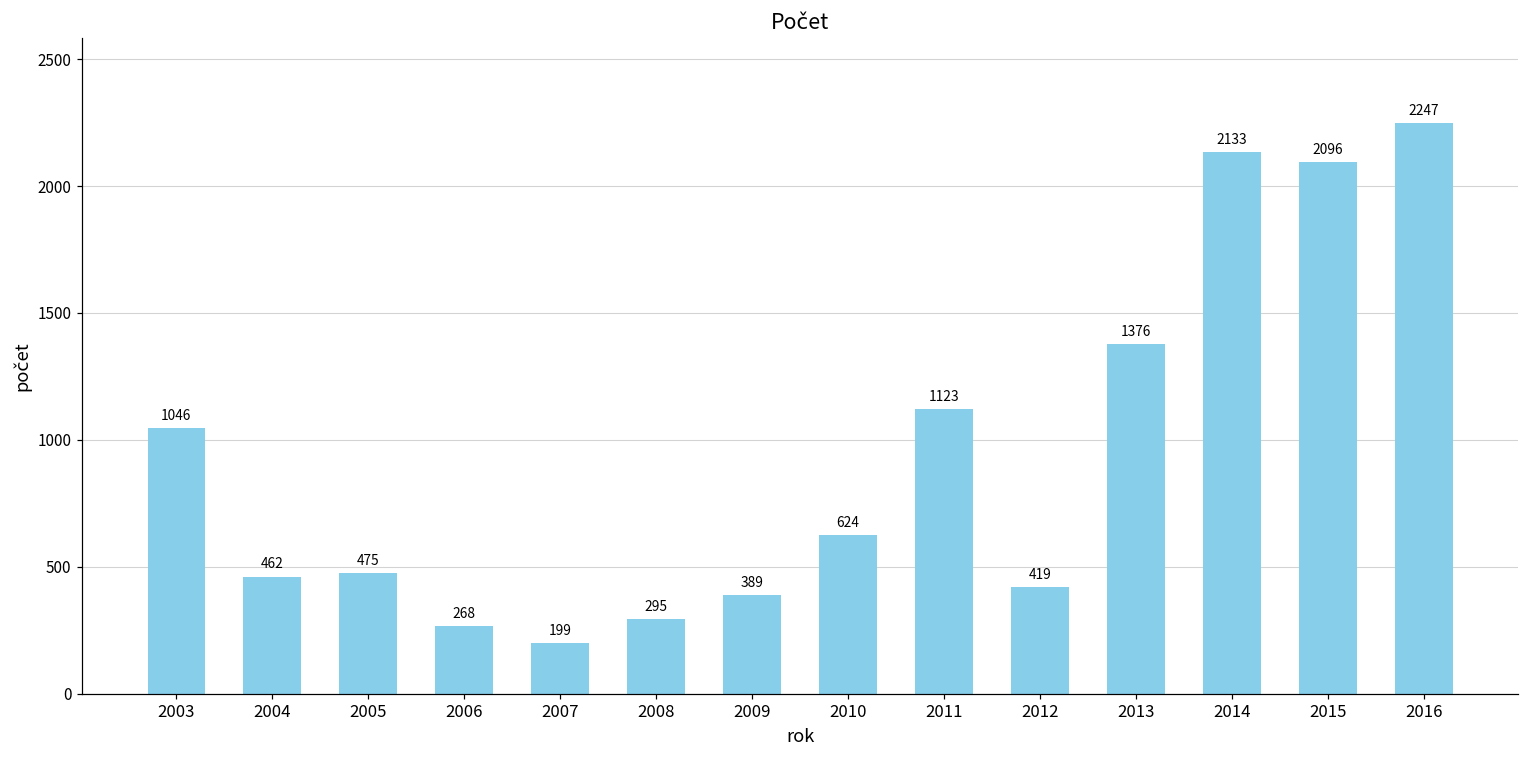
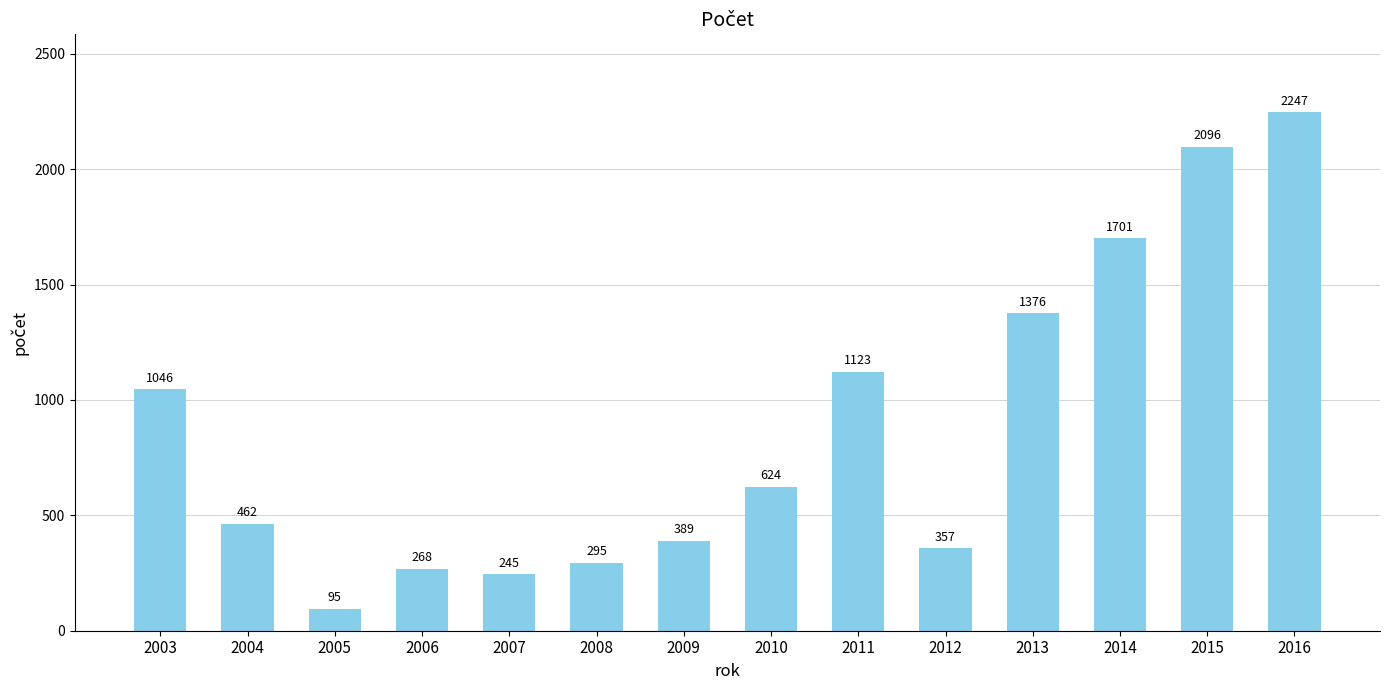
  {
    "2003": 1046,
    "2004": 462,
-   "2005": 475,
+   "2005": 95,
    "2006": 268,
-   "2007": 199,
+   "2007": 245,
    "2008": 295,
    "2009": 389,
    "2010": 624,
    "2011": 1123,
-   "2012": 419,
+   "2012": 357,
    "2013": 1376,
-   "2014": 2133,
+   "2014": 1701,
    "2015": 2096,
    "2016": 2247
  }
